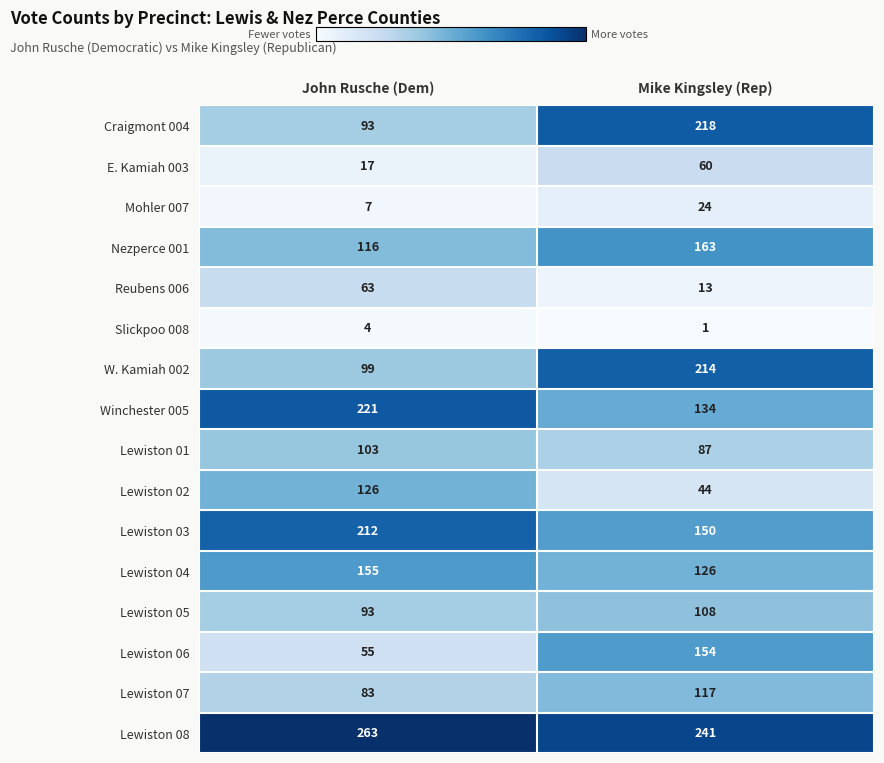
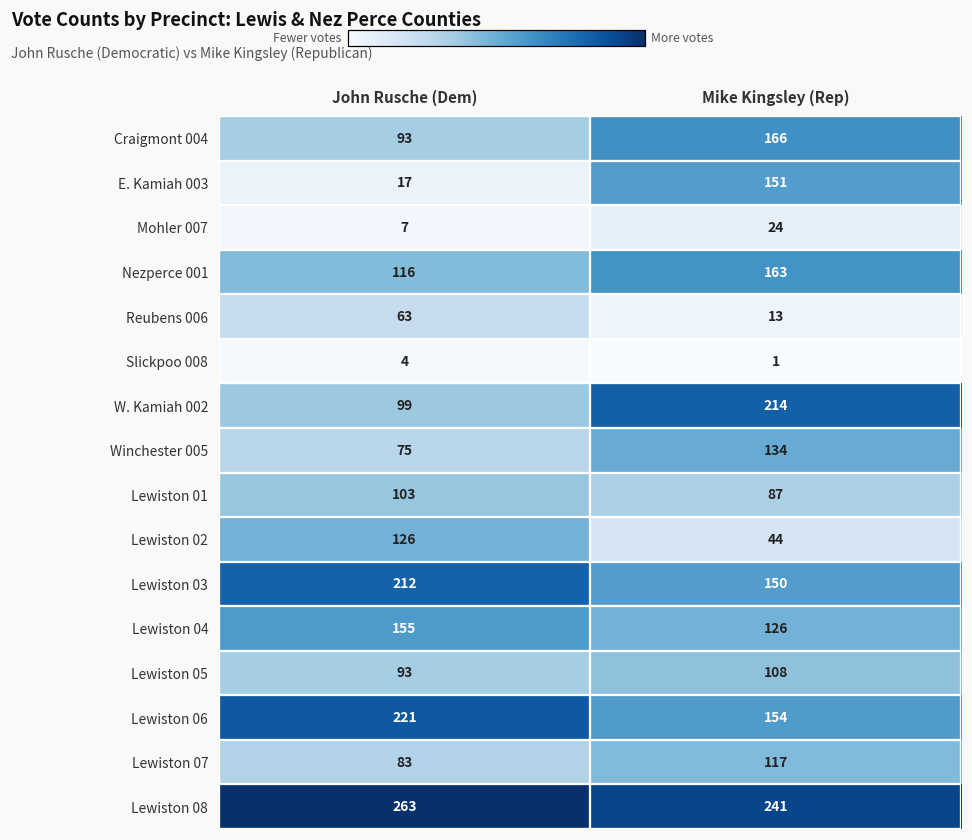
  {
    "Craigmont 004": {
      "John Rusche (Dem)": 93,
-     "Mike Kingsley (Rep)": 218
+     "Mike Kingsley (Rep)": 166
    },
    "E. Kamiah 003": {
      "John Rusche (Dem)": 17,
-     "Mike Kingsley (Rep)": 60
+     "Mike Kingsley (Rep)": 151
    },
    "Mohler 007": {
      "John Rusche (Dem)": 7,
      "Mike Kingsley (Rep)": 24
    },
    "Nezperce 001": {
      "John Rusche (Dem)": 116,
      "Mike Kingsley (Rep)": 163
    },
    "Reubens 006": {
      "John Rusche (Dem)": 63,
      "Mike Kingsley (Rep)": 13
    },
    "Slickpoo 008": {
      "John Rusche (Dem)": 4,
      "Mike Kingsley (Rep)": 1
    },
    "W. Kamiah 002": {
      "John Rusche (Dem)": 99,
      "Mike Kingsley (Rep)": 214
    },
    "Winchester 005": {
-     "John Rusche (Dem)": 221,
+     "John Rusche (Dem)": 75,
      "Mike Kingsley (Rep)": 134
    },
    "Lewiston 01": {
      "John Rusche (Dem)": 103,
      "Mike Kingsley (Rep)": 87
    },
    "Lewiston 02": {
      "John Rusche (Dem)": 126,
      "Mike Kingsley (Rep)": 44
    },
    "Lewiston 03": {
      "John Rusche (Dem)": 212,
      "Mike Kingsley (Rep)": 150
    },
    "Lewiston 04": {
      "John Rusche (Dem)": 155,
      "Mike Kingsley (Rep)": 126
    },
    "Lewiston 05": {
      "John Rusche (Dem)": 93,
      "Mike Kingsley (Rep)": 108
    },
    "Lewiston 06": {
-     "John Rusche (Dem)": 55,
+     "John Rusche (Dem)": 221,
      "Mike Kingsley (Rep)": 154
    },
    "Lewiston 07": {
      "John Rusche (Dem)": 83,
      "Mike Kingsley (Rep)": 117
    },
    "Lewiston 08": {
      "John Rusche (Dem)": 263,
      "Mike Kingsley (Rep)": 241
    }
  }
